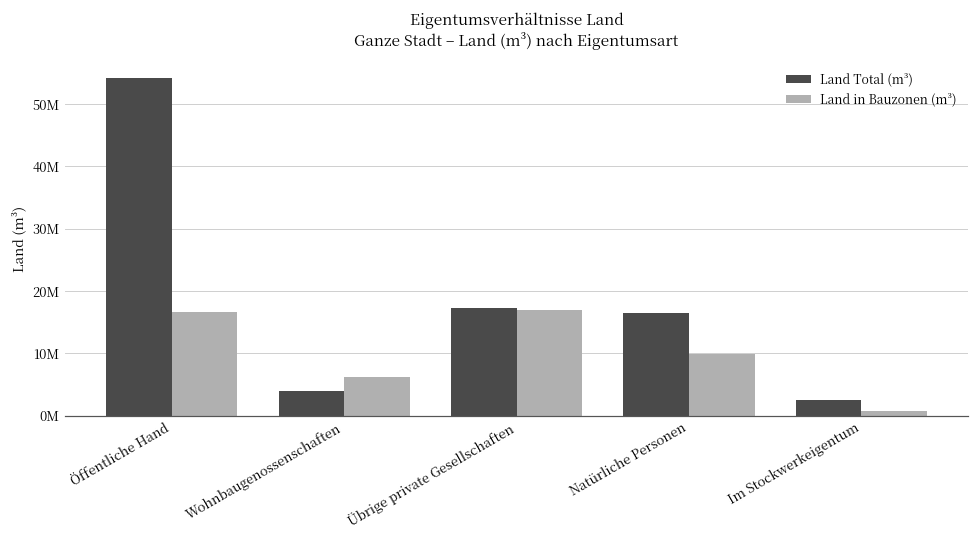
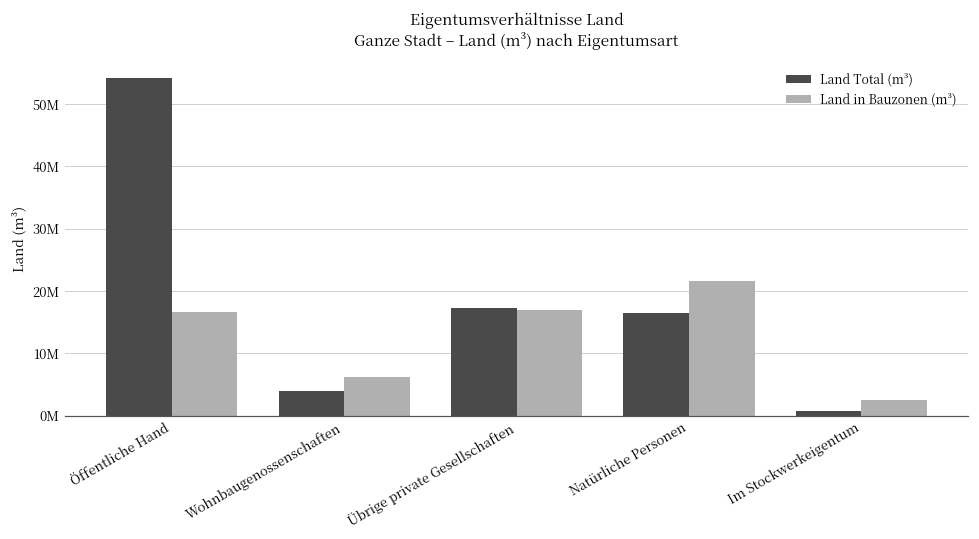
  {
    "Land Total (m³)": {
      "Öffentliche Hand": 54000000,
      "Wohnbaugenossenschaften": 4000000,
      "Übrige private Gesellschaften": 17000000,
      "Natürliche Personen": 16000000,
-     "Im Stockwerkeigentum": 3000000
+     "Im Stockwerkeigentum": 1000000
    },
    "Land in Bauzonen (m³)": {
      "Öffentliche Hand": 17000000,
      "Wohnbaugenossenschaften": 6000000,
      "Übrige private Gesellschaften": 17000000,
-     "Natürliche Personen": 10000000,
-     "Im Stockwerkeigentum": 1000000
+     "Natürliche Personen": 22000000,
+     "Im Stockwerkeigentum": 3000000
    }
  }
